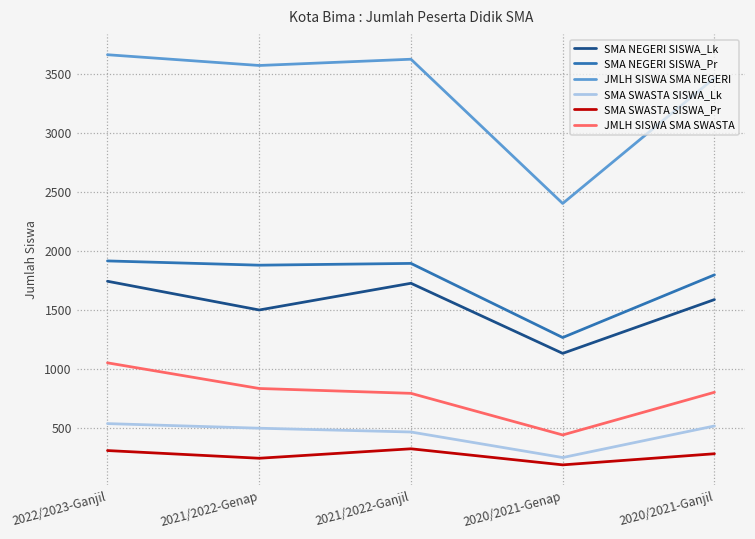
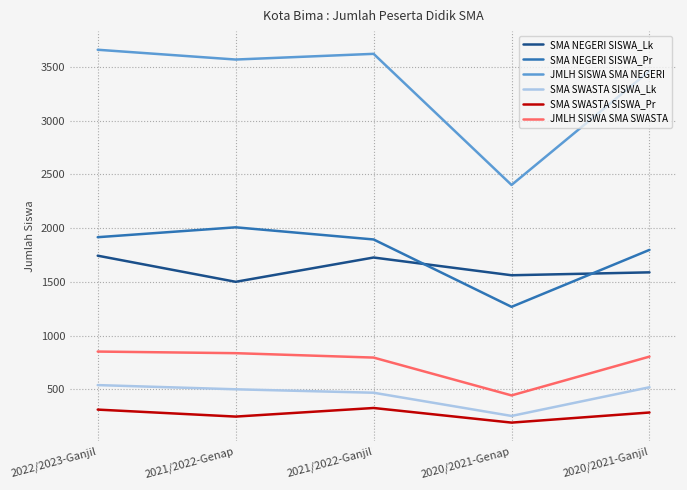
  {
    "SMA NEGERI SISWA_Lk": {
      "2022/2023-Ganjil": 1740,
      "2021/2022-Genap": 1500,
      "2021/2022-Ganjil": 1730,
-     "2020/2021-Genap": 1130,
+     "2020/2021-Genap": 1560,
      "2020/2021-Ganjil": 1590
    },
    "SMA NEGERI SISWA_Pr": {
      "2022/2023-Ganjil": 1920,
-     "2021/2022-Genap": 1880,
+     "2021/2022-Genap": 2010,
      "2021/2022-Ganjil": 1900,
      "2020/2021-Genap": 1270,
      "2020/2021-Ganjil": 1800
    },
    "JMLH SISWA SMA NEGERI": {
      "2022/2023-Ganjil": 3660,
      "2021/2022-Genap": 3570,
      "2021/2022-Ganjil": 3620,
      "2020/2021-Genap": 2400
    },
    "SMA SWASTA SISWA_Lk": {
      "2022/2023-Ganjil": 540,
      "2021/2022-Genap": 500,
      "2021/2022-Ganjil": 470,
      "2020/2021-Genap": 250,
      "2020/2021-Ganjil": 520
    },
    "SMA SWASTA SISWA_Pr": {
      "2022/2023-Ganjil": 310,
      "2021/2022-Genap": 250,
      "2021/2022-Ganjil": 330,
      "2020/2021-Genap": 190,
      "2020/2021-Ganjil": 290
    },
    "JMLH SISWA SMA SWASTA": {
-     "2022/2023-Ganjil": 1050,
+     "2022/2023-Ganjil": 850,
      "2021/2022-Genap": 840,
      "2021/2022-Ganjil": 800,
      "2020/2021-Genap": 440,
      "2020/2021-Ganjil": 810
    }
  }
